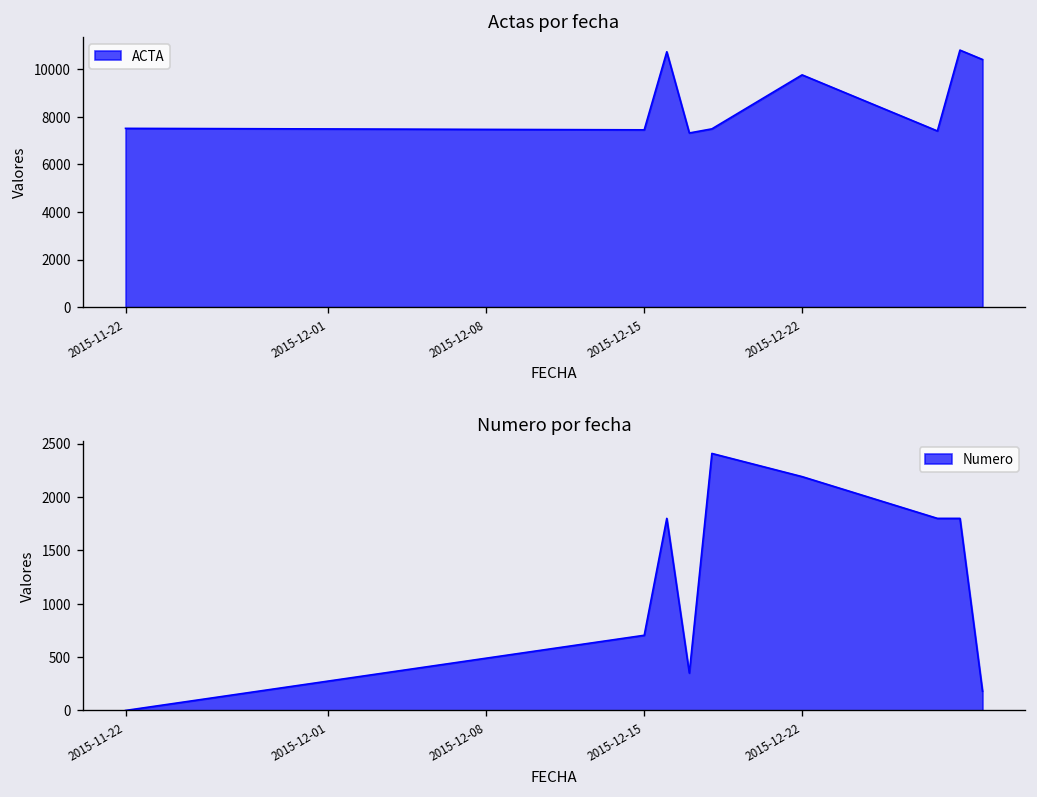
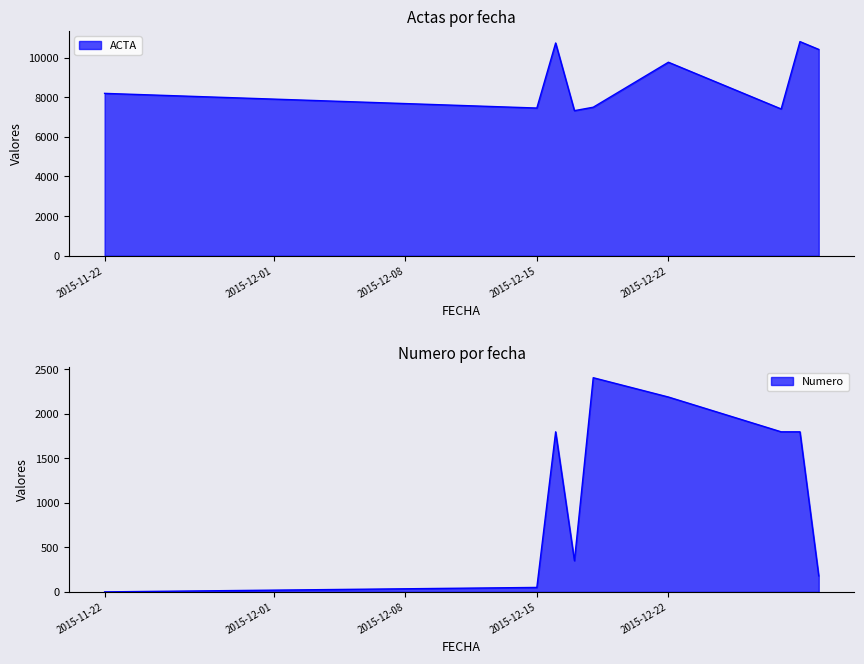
  {
    "Actas por fecha": {
-     "2015-11-22": 7500,
+     "2015-11-22": 8200,
      "2015-12-15": 7500,
      "2015-12-22": 9800
    },
    "Numero por fecha": {
      "2015-11-22": 0,
-     "2015-12-15": 700,
+     "2015-12-15": 100,
      "2015-12-22": 2200
    }
  }
